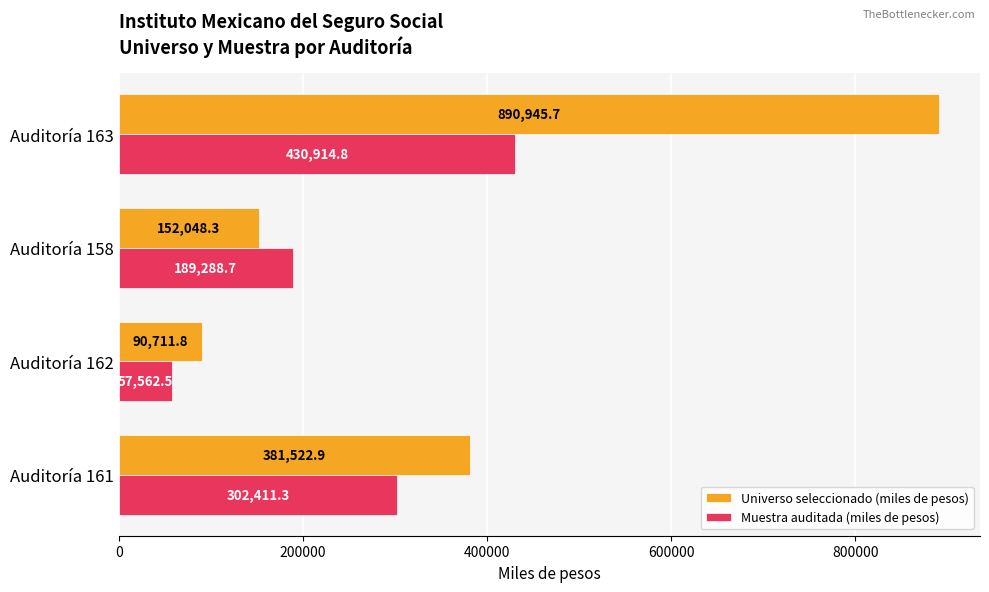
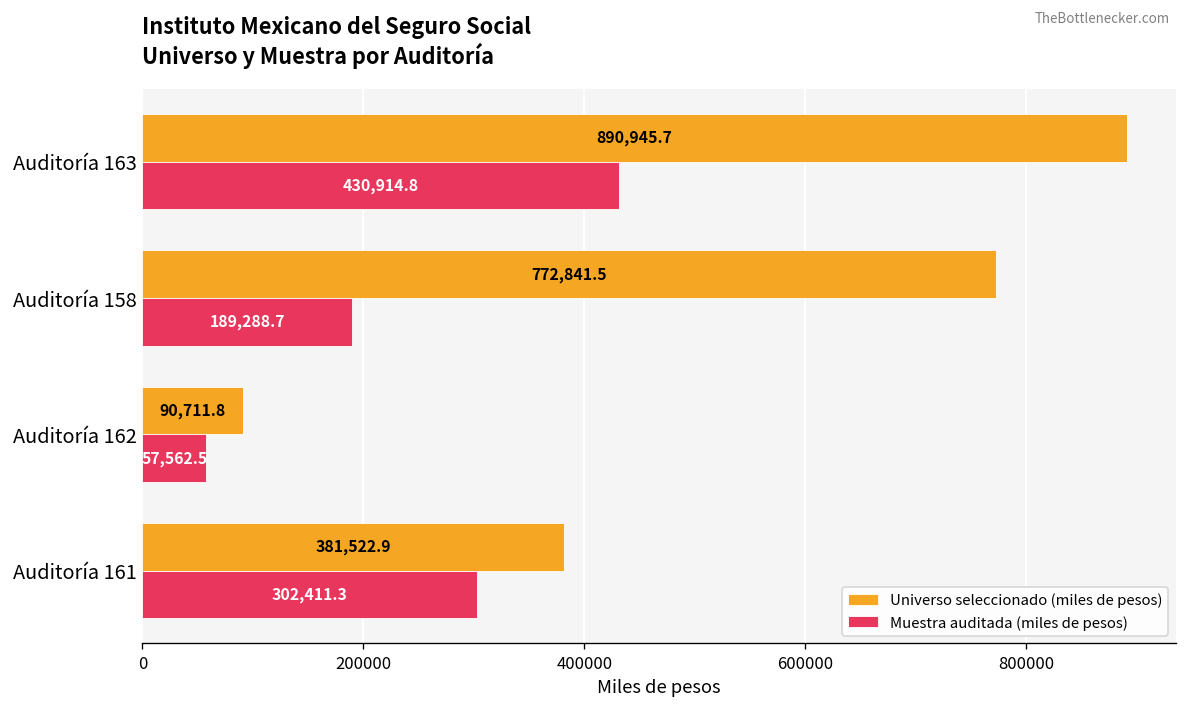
  {
    "Universo seleccionado (miles de pesos)": {
      "Auditoría 163": "890,945.7",
-     "Auditoría 158": "152,048.3",
+     "Auditoría 158": "772,841.5",
      "Auditoría 162": "90,711.8",
      "Auditoría 161": "381,522.9"
    },
    "Muestra auditada (miles de pesos)": {
      "Auditoría 163": "430,914.8",
      "Auditoría 158": "189,288.7",
      "Auditoría 162": "57,562.5",
      "Auditoría 161": "302,411.3"
    }
  }
